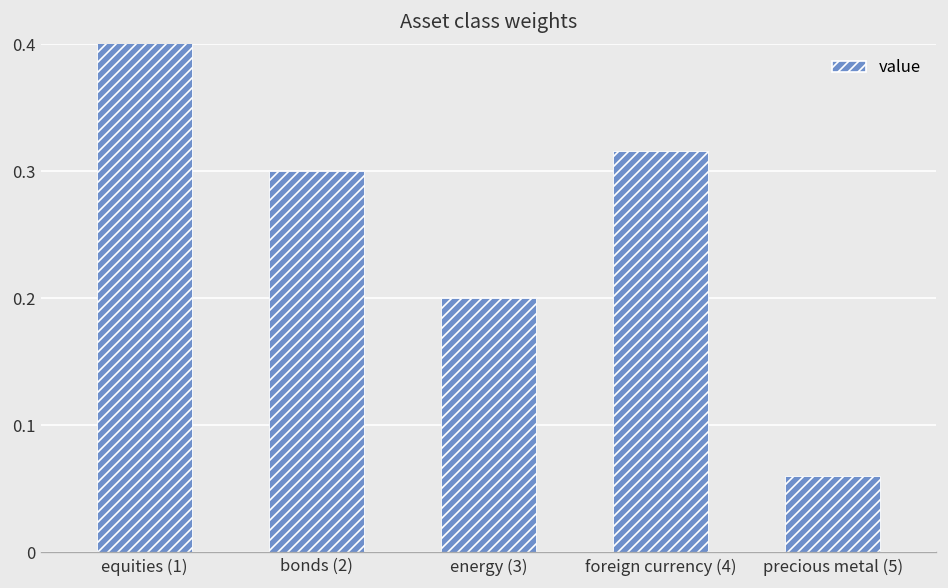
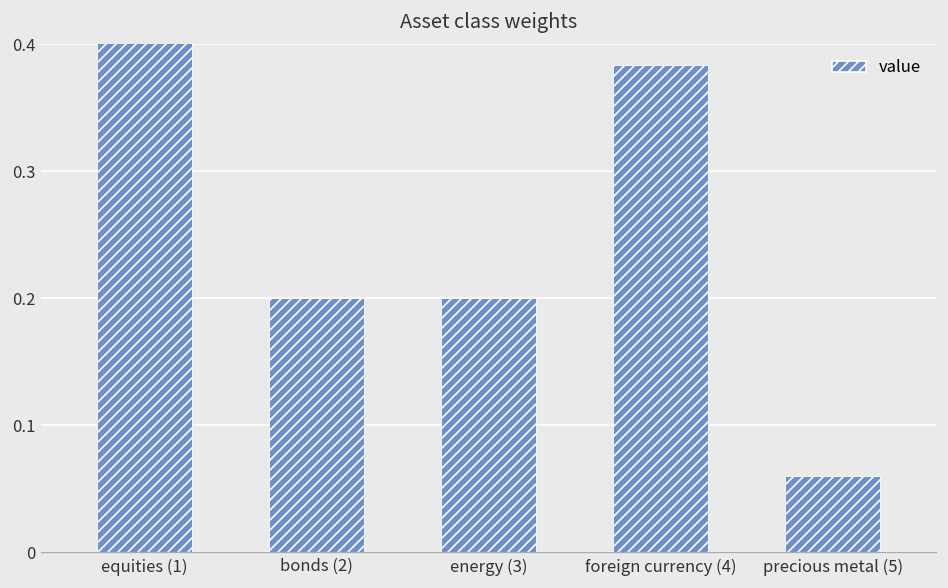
  {
-   "bonds (2)": 0.3,
+   "bonds (2)": 0.2,
    "energy (3)": 0.200,
-   "foreign currency (4)": 0.316,
+   "foreign currency (4)": 0.384,
    "precious metal (5)": 0.060
  }
